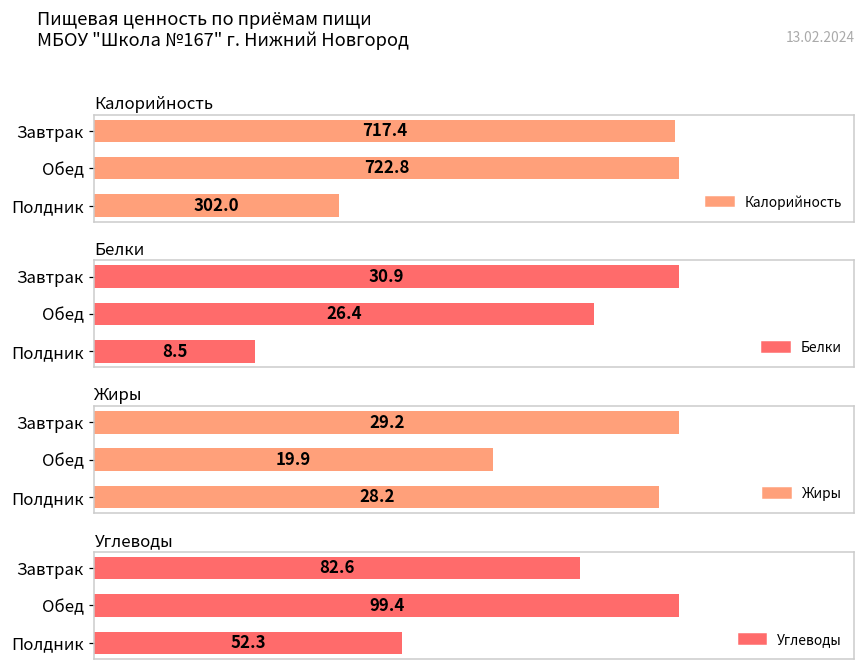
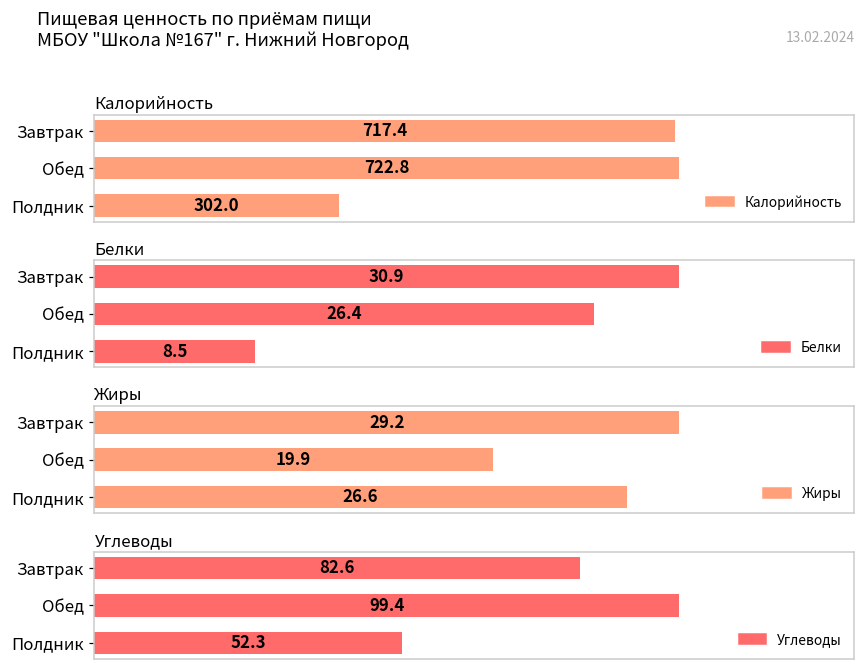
  {
    "Калорийность": {
      "Завтрак": 717.4,
      "Обед": 722.8,
      "Полдник": 302.0
    },
    "Белки": {
      "Завтрак": 30.9,
      "Обед": 26.4,
      "Полдник": 8.5
    },
    "Жиры": {
      "Завтрак": 29.2,
      "Обед": 19.9,
-     "Полдник": 28.2
+     "Полдник": 26.6
    },
    "Углеводы": {
      "Завтрак": 82.6,
      "Обед": 99.4,
      "Полдник": 52.3
    }
  }
